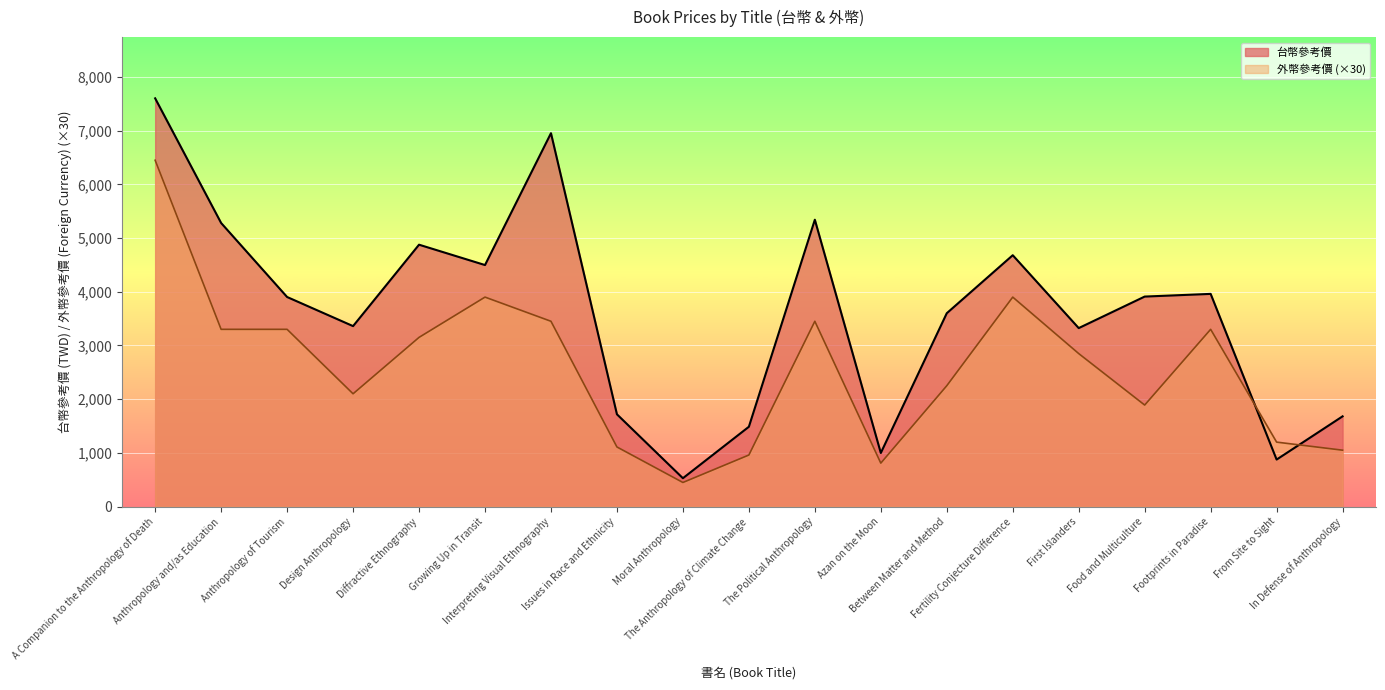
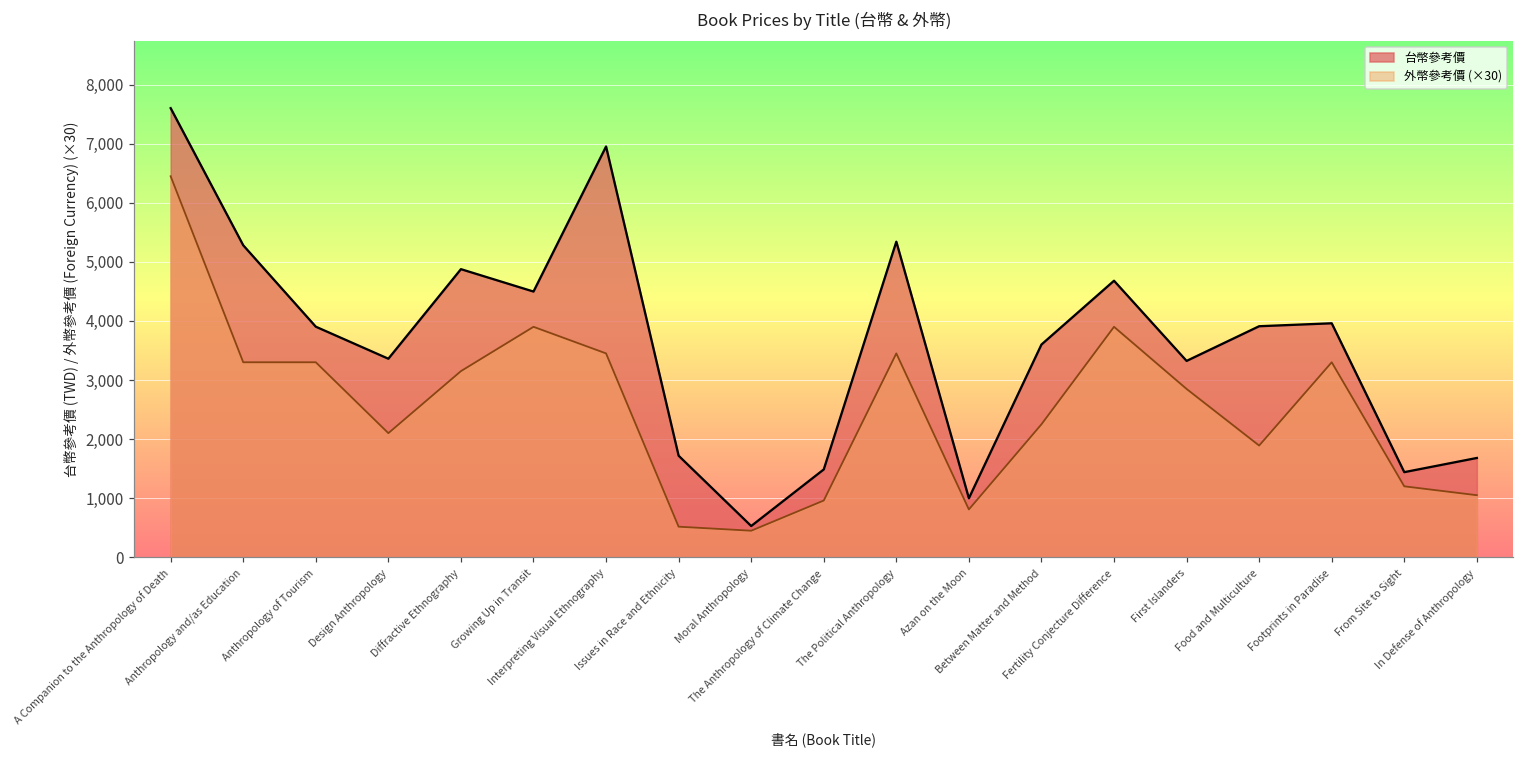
  {
    "台幣參考價": {
      "A Companion to the Anthropology of Death": "7,600",
      "Anthropology and/as Education": "5,300",
      "Anthropology of Tourism": "3,900",
      "Design Anthropology": "3,400",
      "Diffractive Ethnography": "4,900",
      "Growing Up in Transit": "4,500",
      "Interpreting Visual Ethnography": "7,000",
      "Issues in Race and Ethnicity": "1,700",
      "Moral Anthropology": "500",
      "The Anthropology of Climate Change": "1,500",
      "The Political Anthropology": "5,300",
      "Azan on the Moon": "1,000",
      "Between Matter and Method": "3,600",
      "Fertility Conjecture Difference": "4,700",
      "First Islanders": "3,300",
      "Food and Multiculture": "3,900",
      "Footprints in Paradise": "4,000",
-     "From Site to Sight": "900",
+     "From Site to Sight": "1,400",
      "In Defense of Anthropology": "1,700"
    },
    "外幣參考價 (×30)": {
      "A Companion to the Anthropology of Death": "6,400",
      "Anthropology and/as Education": "3,300",
      "Anthropology of Tourism": "3,300",
      "Design Anthropology": "2,100",
      "Diffractive Ethnography": "3,200",
      "Growing Up in Transit": "3,900",
      "Interpreting Visual Ethnography": "3,500",
-     "Issues in Race and Ethnicity": "1,100",
+     "Issues in Race and Ethnicity": "500",
      "Moral Anthropology": "400",
      "The Anthropology of Climate Change": "1,000",
      "The Political Anthropology": "3,500",
      "Azan on the Moon": "800",
      "Between Matter and Method": "2,300",
      "Fertility Conjecture Difference": "3,900",
      "First Islanders": "2,800",
      "Food and Multiculture": "1,900",
      "Footprints in Paradise": "3,300",
      "From Site to Sight": "1,200",
      "In Defense of Anthropology": "1,000"
    }
  }
